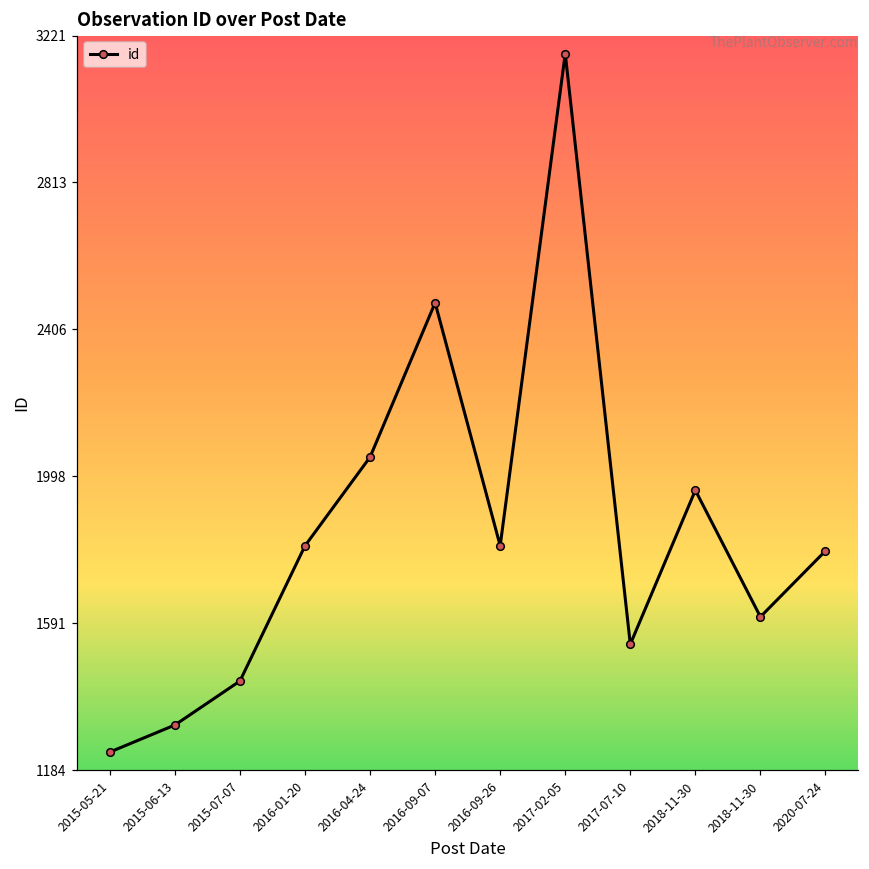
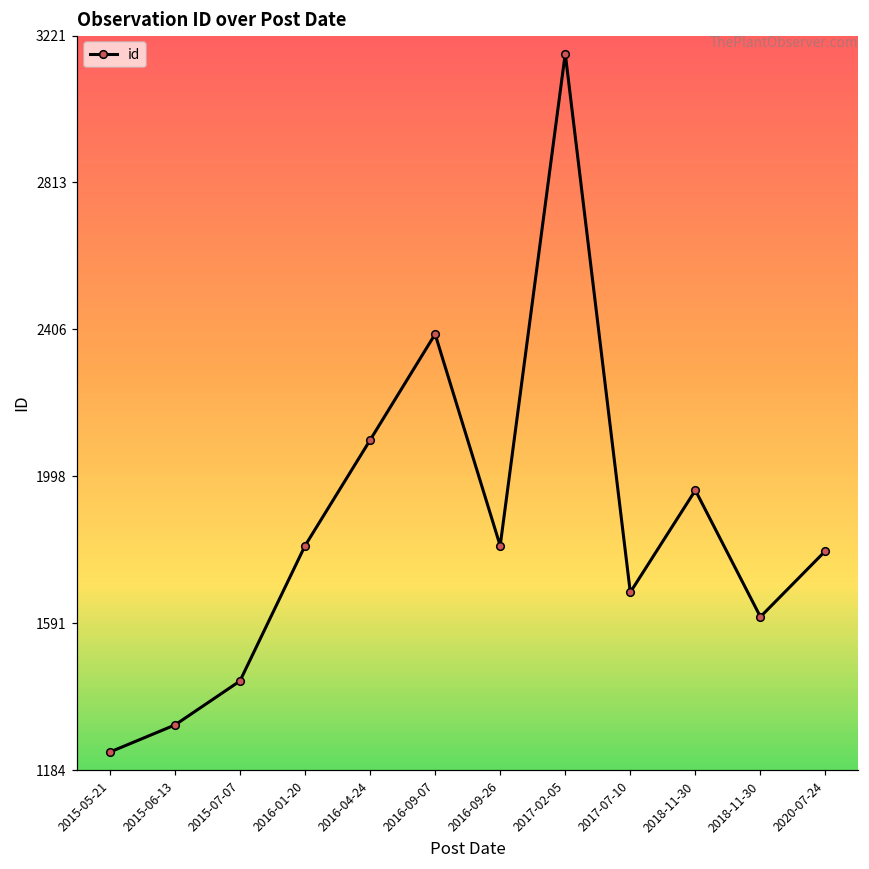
  {
    "2015-05-21": 1230,
    "2015-06-13": 1310,
    "2015-07-07": 1430,
    "2016-01-20": 1810,
-   "2016-04-24": 2050,
-   "2016-09-07": 2480,
+   "2016-04-24": 2100,
+   "2016-09-07": 2390,
    "2016-09-26": 1810,
    "2017-02-05": 3170,
-   "2017-07-10": 1530,
+   "2017-07-10": 1680,
    "2020-07-24": 1790
  }
